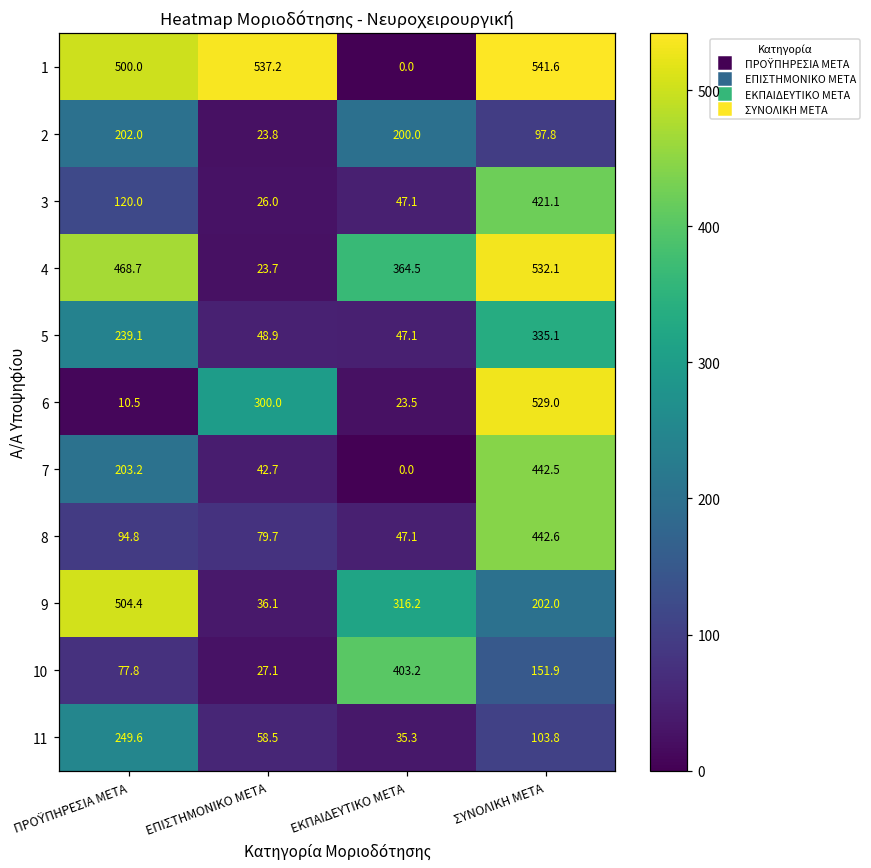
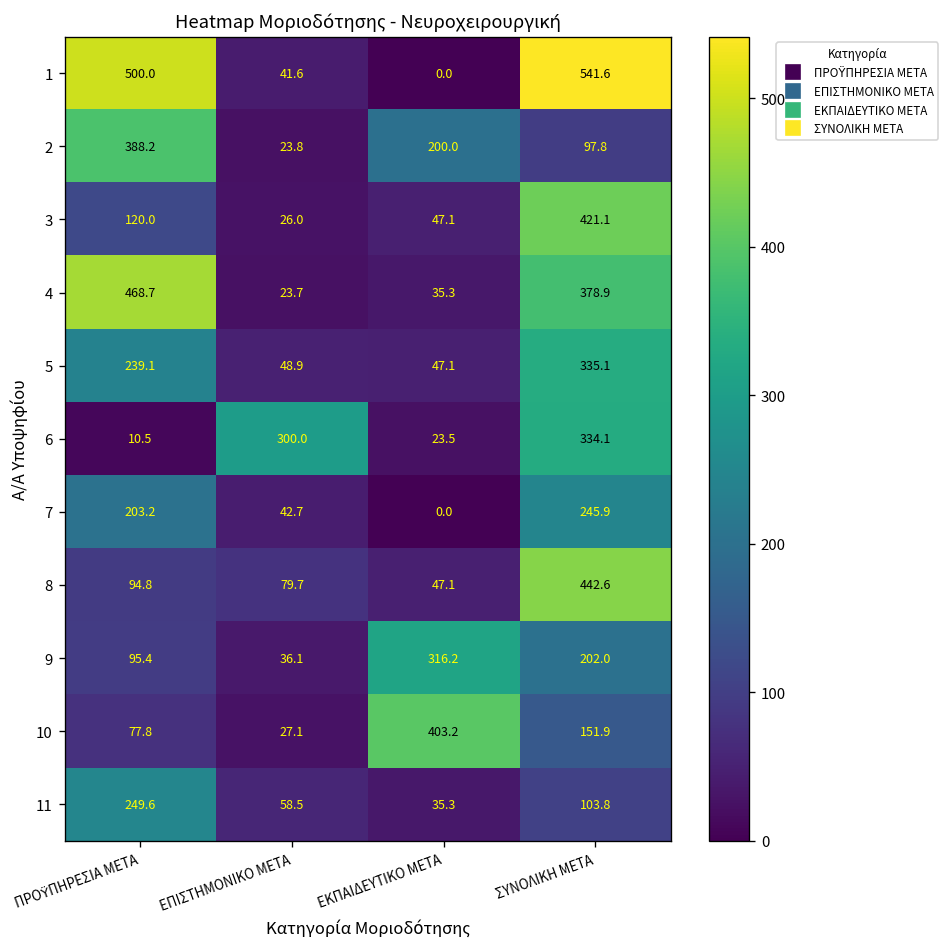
  {
    "1": {
      "ΠΡΟΫΠΗΡΕΣΙΑ ΜΕΤΑ": 500.0,
-     "ΕΠΙΣΤΗΜΟΝΙΚΟ ΜΕΤΑ": 537.2,
+     "ΕΠΙΣΤΗΜΟΝΙΚΟ ΜΕΤΑ": 41.6,
      "ΕΚΠΑΙΔΕΥΤΙΚΟ ΜΕΤΑ": 0.0,
      "ΣΥΝΟΛΙΚΗ ΜΕΤΑ": 541.6
    },
    "2": {
-     "ΠΡΟΫΠΗΡΕΣΙΑ ΜΕΤΑ": 202.0,
+     "ΠΡΟΫΠΗΡΕΣΙΑ ΜΕΤΑ": 388.2,
      "ΕΠΙΣΤΗΜΟΝΙΚΟ ΜΕΤΑ": 23.8,
      "ΕΚΠΑΙΔΕΥΤΙΚΟ ΜΕΤΑ": 200.0,
      "ΣΥΝΟΛΙΚΗ ΜΕΤΑ": 97.8
    },
    "3": {
      "ΠΡΟΫΠΗΡΕΣΙΑ ΜΕΤΑ": 120.0,
      "ΕΠΙΣΤΗΜΟΝΙΚΟ ΜΕΤΑ": 26.0,
      "ΕΚΠΑΙΔΕΥΤΙΚΟ ΜΕΤΑ": 47.1,
      "ΣΥΝΟΛΙΚΗ ΜΕΤΑ": 421.1
    },
    "4": {
      "ΠΡΟΫΠΗΡΕΣΙΑ ΜΕΤΑ": 468.7,
      "ΕΠΙΣΤΗΜΟΝΙΚΟ ΜΕΤΑ": 23.7,
-     "ΕΚΠΑΙΔΕΥΤΙΚΟ ΜΕΤΑ": 364.5,
-     "ΣΥΝΟΛΙΚΗ ΜΕΤΑ": 532.1
+     "ΕΚΠΑΙΔΕΥΤΙΚΟ ΜΕΤΑ": 35.3,
+     "ΣΥΝΟΛΙΚΗ ΜΕΤΑ": 378.9
    },
    "5": {
      "ΠΡΟΫΠΗΡΕΣΙΑ ΜΕΤΑ": 239.1,
      "ΕΠΙΣΤΗΜΟΝΙΚΟ ΜΕΤΑ": 48.9,
      "ΕΚΠΑΙΔΕΥΤΙΚΟ ΜΕΤΑ": 47.1,
      "ΣΥΝΟΛΙΚΗ ΜΕΤΑ": 335.1
    },
    "6": {
      "ΠΡΟΫΠΗΡΕΣΙΑ ΜΕΤΑ": 10.5,
      "ΕΠΙΣΤΗΜΟΝΙΚΟ ΜΕΤΑ": 300.0,
      "ΕΚΠΑΙΔΕΥΤΙΚΟ ΜΕΤΑ": 23.5,
-     "ΣΥΝΟΛΙΚΗ ΜΕΤΑ": 529.0
+     "ΣΥΝΟΛΙΚΗ ΜΕΤΑ": 334.1
    },
    "7": {
      "ΠΡΟΫΠΗΡΕΣΙΑ ΜΕΤΑ": 203.2,
      "ΕΠΙΣΤΗΜΟΝΙΚΟ ΜΕΤΑ": 42.7,
      "ΕΚΠΑΙΔΕΥΤΙΚΟ ΜΕΤΑ": 0.0,
-     "ΣΥΝΟΛΙΚΗ ΜΕΤΑ": 442.5
+     "ΣΥΝΟΛΙΚΗ ΜΕΤΑ": 245.9
    },
    "8": {
      "ΠΡΟΫΠΗΡΕΣΙΑ ΜΕΤΑ": 94.8,
      "ΕΠΙΣΤΗΜΟΝΙΚΟ ΜΕΤΑ": 79.7,
      "ΕΚΠΑΙΔΕΥΤΙΚΟ ΜΕΤΑ": 47.1,
      "ΣΥΝΟΛΙΚΗ ΜΕΤΑ": 442.6
    },
    "9": {
-     "ΠΡΟΫΠΗΡΕΣΙΑ ΜΕΤΑ": 504.4,
+     "ΠΡΟΫΠΗΡΕΣΙΑ ΜΕΤΑ": 95.4,
      "ΕΠΙΣΤΗΜΟΝΙΚΟ ΜΕΤΑ": 36.1,
      "ΕΚΠΑΙΔΕΥΤΙΚΟ ΜΕΤΑ": 316.2,
      "ΣΥΝΟΛΙΚΗ ΜΕΤΑ": 202.0
    },
    "10": {
      "ΠΡΟΫΠΗΡΕΣΙΑ ΜΕΤΑ": 77.8,
      "ΕΠΙΣΤΗΜΟΝΙΚΟ ΜΕΤΑ": 27.1,
      "ΕΚΠΑΙΔΕΥΤΙΚΟ ΜΕΤΑ": 403.2,
      "ΣΥΝΟΛΙΚΗ ΜΕΤΑ": 151.9
    },
    "11": {
      "ΠΡΟΫΠΗΡΕΣΙΑ ΜΕΤΑ": 249.6,
      "ΕΠΙΣΤΗΜΟΝΙΚΟ ΜΕΤΑ": 58.5,
      "ΕΚΠΑΙΔΕΥΤΙΚΟ ΜΕΤΑ": 35.3,
      "ΣΥΝΟΛΙΚΗ ΜΕΤΑ": 103.8
    }
  }
